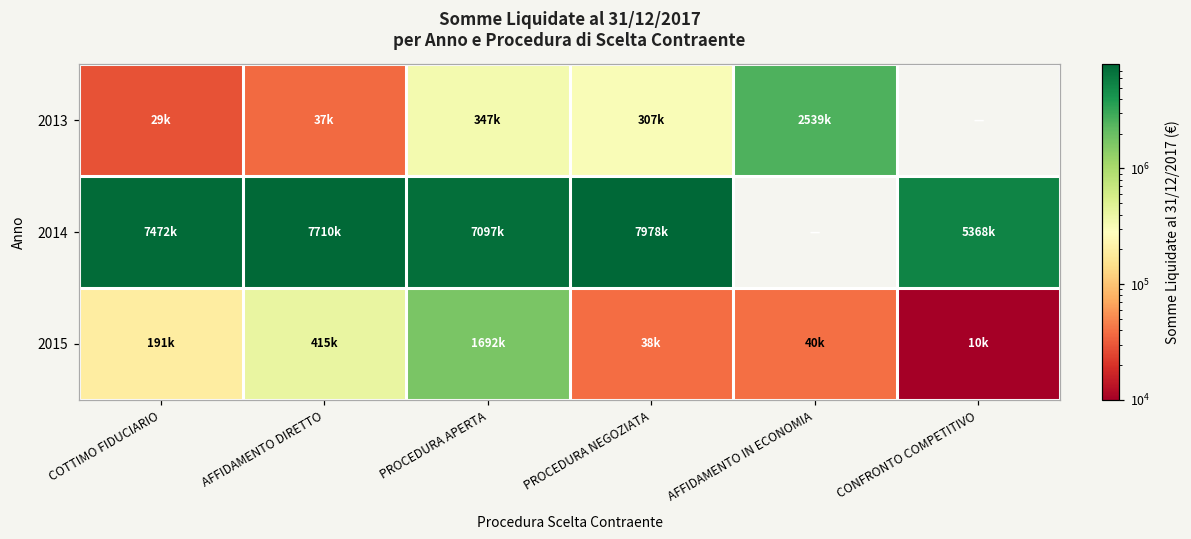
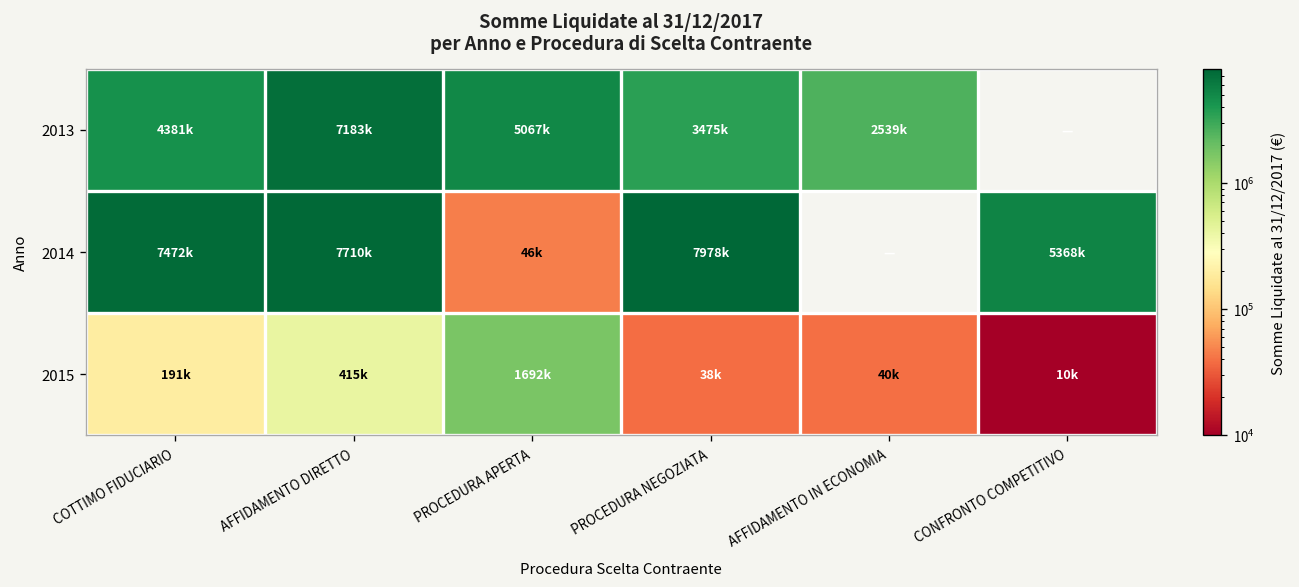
  {
    "2013": {
-     "COTTIMO FIDUCIARIO": "29k",
-     "AFFIDAMENTO DIRETTO": "37k",
-     "PROCEDURA APERTA": "347k",
-     "PROCEDURA NEGOZIATA": "307k",
+     "COTTIMO FIDUCIARIO": "4381k",
+     "AFFIDAMENTO DIRETTO": "7183k",
+     "PROCEDURA APERTA": "5067k",
+     "PROCEDURA NEGOZIATA": "3475k",
      "AFFIDAMENTO IN ECONOMIA": "2539k"
    },
    "2014": {
      "COTTIMO FIDUCIARIO": "7472k",
      "AFFIDAMENTO DIRETTO": "7710k",
-     "PROCEDURA APERTA": "7097k",
+     "PROCEDURA APERTA": "46k",
      "PROCEDURA NEGOZIATA": "7978k",
      "CONFRONTO COMPETITIVO": "5368k"
    },
    "2015": {
      "COTTIMO FIDUCIARIO": "191k",
      "AFFIDAMENTO DIRETTO": "415k",
      "PROCEDURA APERTA": "1692k",
      "PROCEDURA NEGOZIATA": "38k",
      "AFFIDAMENTO IN ECONOMIA": "40k",
      "CONFRONTO COMPETITIVO": "10k"
    }
  }
